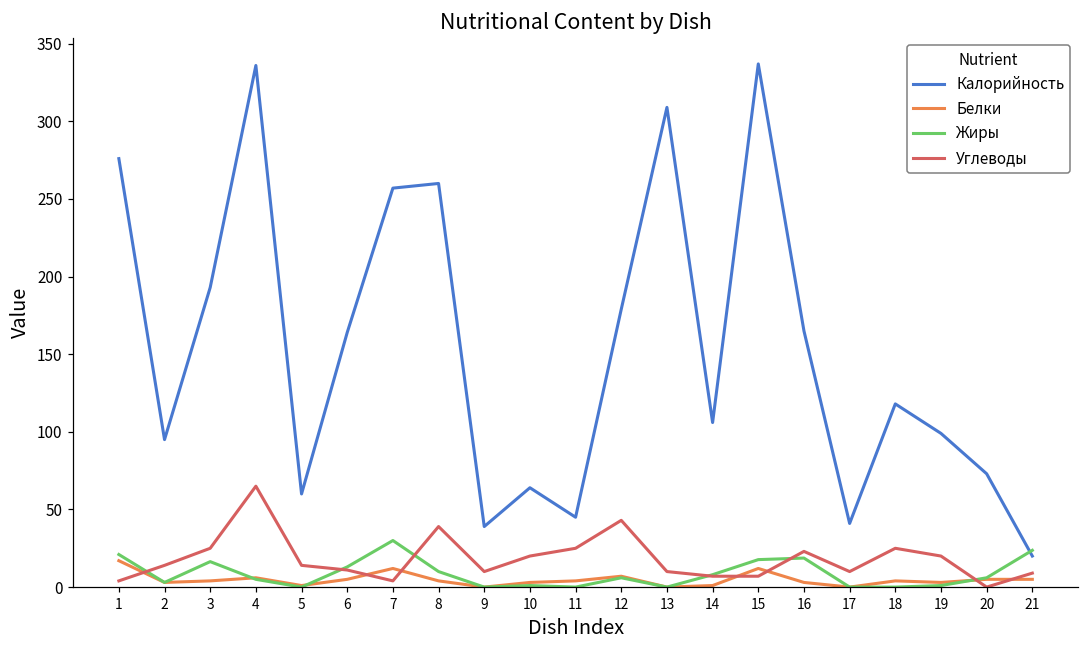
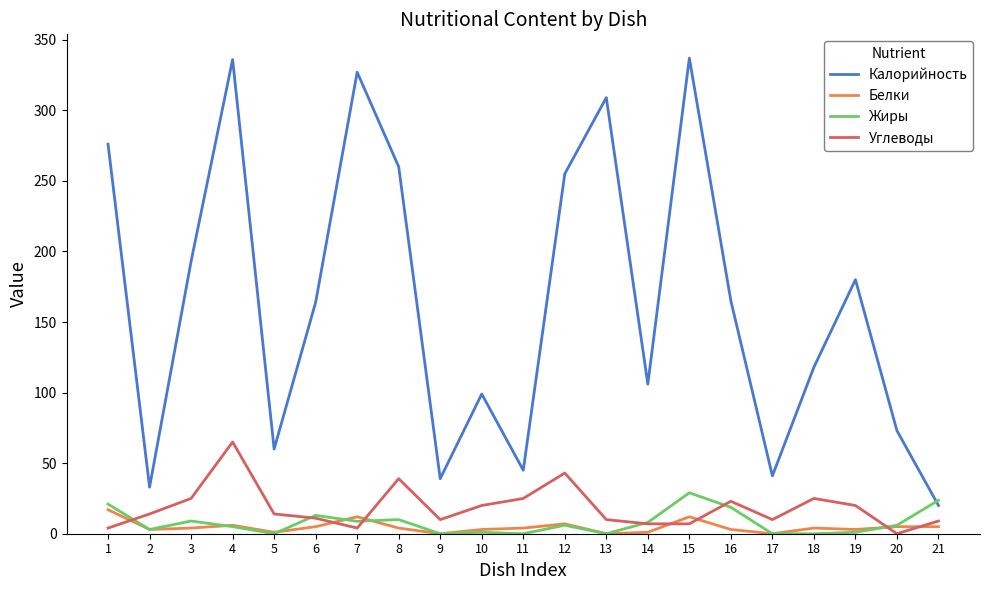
  {
    "Калорийность": {
      "1": 276,
-     "2": 95,
+     "2": 33,
      "3": 193,
      "4": 336,
      "5": 60,
      "6": 164,
-     "7": 257,
+     "7": 327,
      "8": 260,
      "9": 39,
-     "10": 64,
+     "10": 99,
      "11": 45,
-     "12": 179,
+     "12": 255,
      "13": 309,
      "14": 106,
      "15": 337,
      "16": 165,
      "17": 41,
      "18": 118,
-     "19": 99,
+     "19": 180,
      "20": 73,
      "21": 20
    },
    "Жиры": {
      "1": 21,
-     "3": 16,
+     "3": 9,
      "6": 13,
-     "7": 30,
+     "7": 9,
      "8": 10,
      "10": 1,
      "11": 0,
-     "15": 18,
+     "15": 29,
      "16": 19,
      "18": 0,
      "19": 1,
      "21": 24
    }
  }
